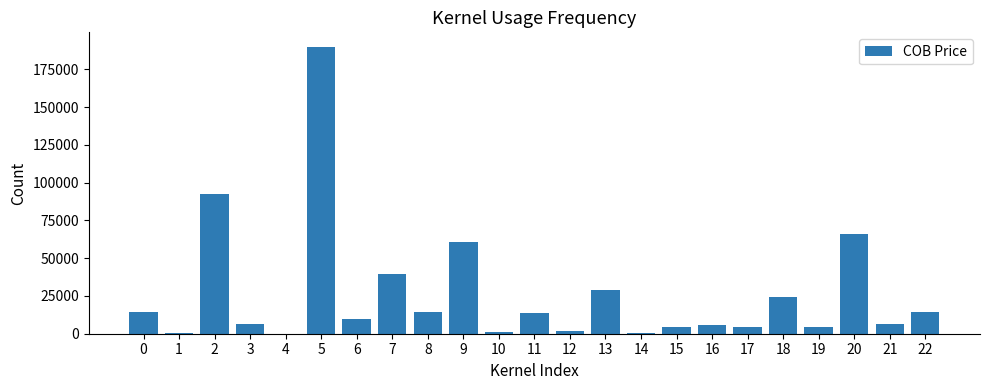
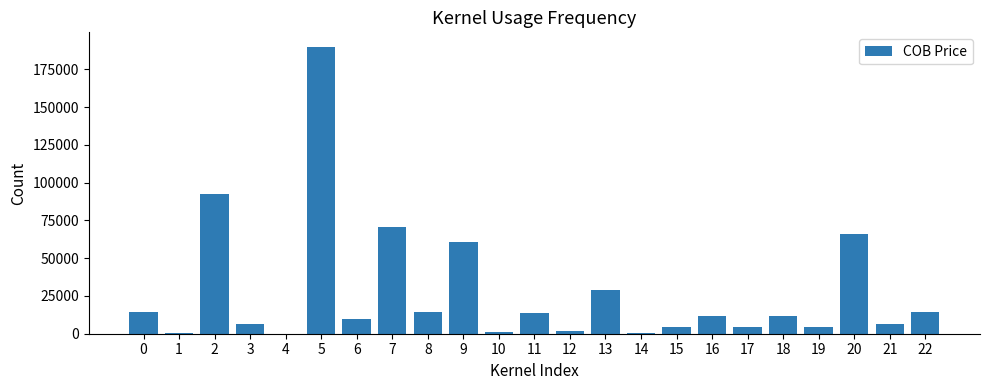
  {
    "0": 14000,
    "2": 93000,
    "3": 7000,
    "5": 190000,
    "6": 10000,
-   "7": 40000,
+   "7": 70000,
    "8": 14000,
    "9": 61000,
    "11": 14000,
    "12": 2000,
    "13": 29000,
    "15": 4000,
-   "16": 6000,
+   "16": 12000,
    "17": 4000,
-   "18": 24000,
+   "18": 12000,
    "19": 4000,
    "20": 66000,
    "21": 7000,
    "22": 14000
  }
